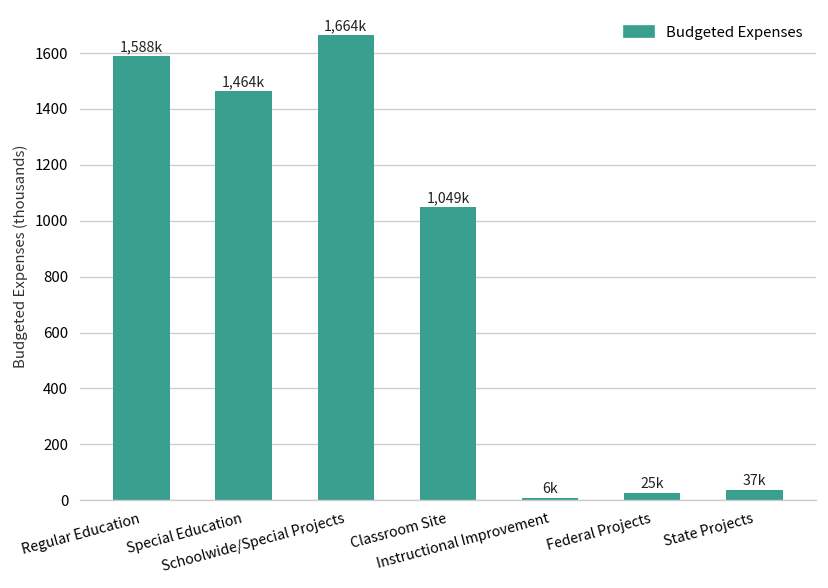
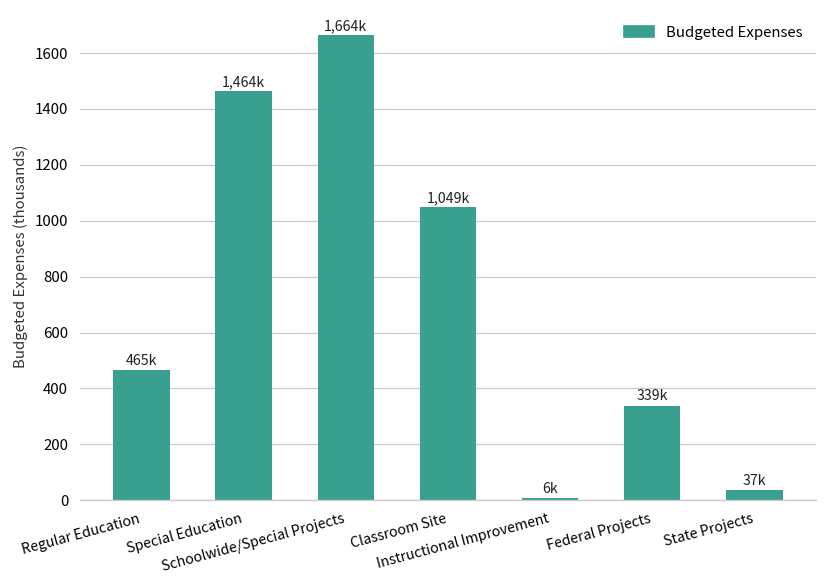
  {
-   "Regular Education": "1,588k",
+   "Regular Education": "465k",
    "Special Education": "1,464k",
    "Schoolwide/Special Projects": "1,664k",
    "Classroom Site": "1,049k",
    "Instructional Improvement": "6k",
-   "Federal Projects": "25k",
+   "Federal Projects": "339k",
    "State Projects": "37k"
  }
